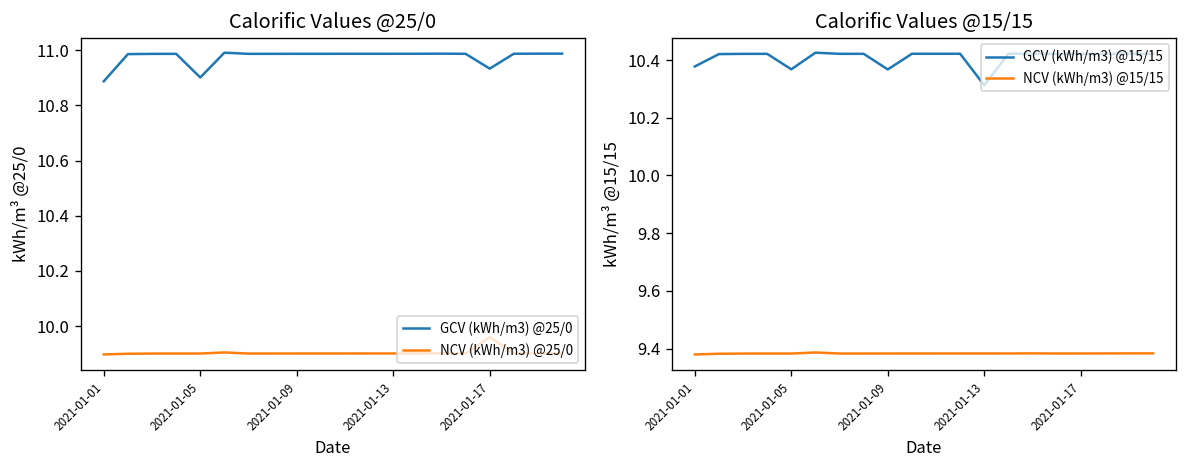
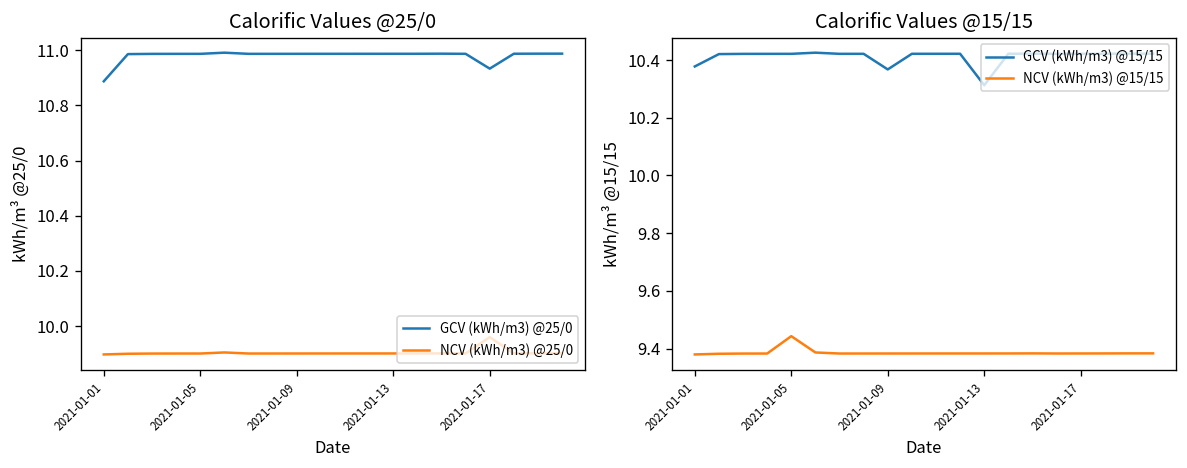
  {
    "Calorific Values @25/0": {
      "GCV (kWh/m3) @25/0": {
        "2021-01-01": 10.89,
-       "2021-01-05": 10.90,
+       "2021-01-05": 10.99,
        "2021-01-09": 10.99,
        "2021-01-13": 10.99,
        "2021-01-17": 10.93
      },
      "NCV (kWh/m3) @25/0": {
        "2021-01-01": 9.90,
        "2021-01-05": 9.90,
        "2021-01-09": 9.90,
        "2021-01-13": 9.90
      }
    },
    "Calorific Values @15/15": {
      "GCV (kWh/m3) @15/15": {
        "2021-01-01": 10.38,
-       "2021-01-05": 10.37,
+       "2021-01-05": 10.42,
        "2021-01-09": 10.37
      },
      "NCV (kWh/m3) @15/15": {
        "2021-01-01": 9.38,
-       "2021-01-05": 9.38,
+       "2021-01-05": 9.44,
        "2021-01-09": 9.38,
        "2021-01-13": 9.38,
        "2021-01-17": 9.38
      }
    }
  }
